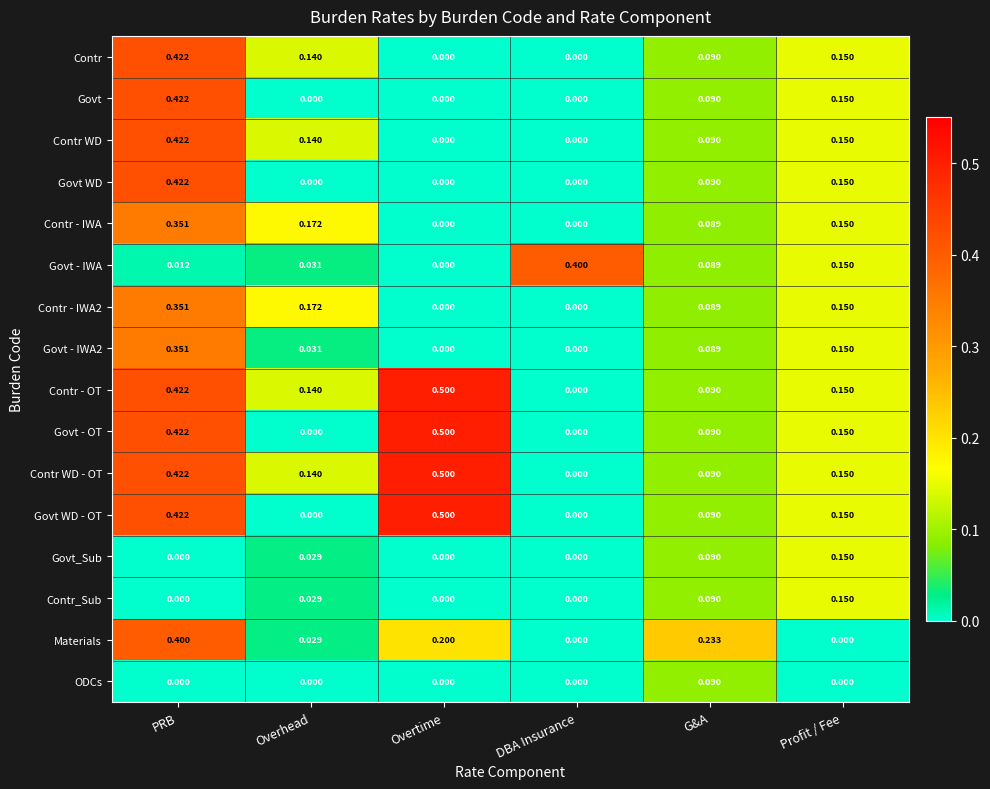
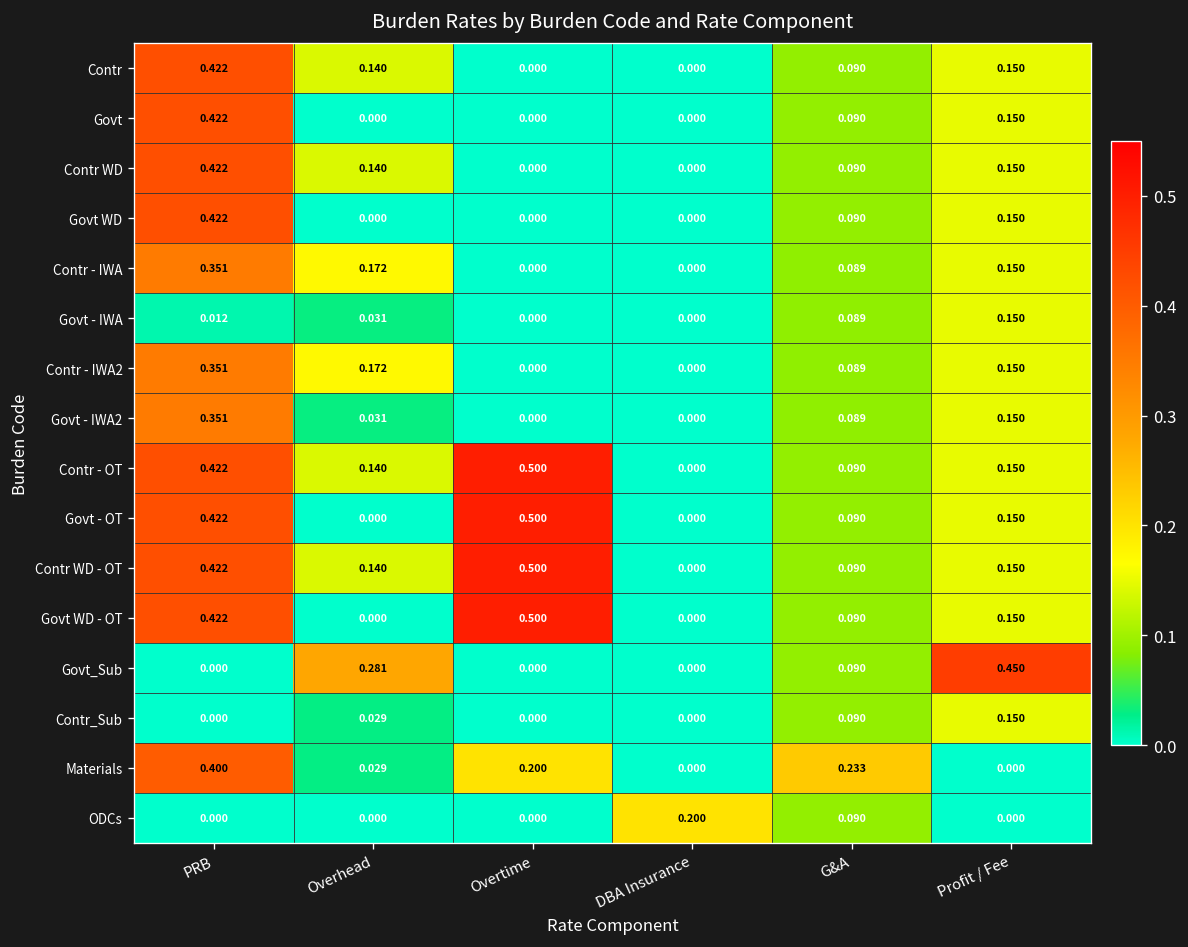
  {
    "Contr": {
      "PRB": 0.422,
      "Overhead": 0.140,
      "Overtime": 0.000,
      "DBA Insurance": 0.000,
      "G&A": 0.090,
      "Profit / Fee": 0.150
    },
    "Govt": {
      "PRB": 0.422,
      "Overhead": 0.000,
      "Overtime": 0.000,
      "DBA Insurance": 0.000,
      "G&A": 0.090,
      "Profit / Fee": 0.150
    },
    "Contr WD": {
      "PRB": 0.422,
      "Overhead": 0.140,
      "Overtime": 0.000,
      "DBA Insurance": 0.000,
      "G&A": 0.090,
      "Profit / Fee": 0.150
    },
    "Govt WD": {
      "PRB": 0.422,
      "Overhead": 0.000,
      "Overtime": 0.000,
      "DBA Insurance": 0.000,
      "G&A": 0.090,
      "Profit / Fee": 0.150
    },
    "Contr - IWA": {
      "PRB": 0.351,
      "Overhead": 0.172,
      "Overtime": 0.000,
      "DBA Insurance": 0.000,
      "G&A": 0.089,
      "Profit / Fee": 0.150
    },
    "Govt - IWA": {
      "PRB": 0.012,
      "Overhead": 0.031,
      "Overtime": 0.000,
-     "DBA Insurance": 0.400,
+     "DBA Insurance": 0.000,
      "G&A": 0.089,
      "Profit / Fee": 0.150
    },
    "Contr - IWA2": {
      "PRB": 0.351,
      "Overhead": 0.172,
      "Overtime": 0.000,
      "DBA Insurance": 0.000,
      "G&A": 0.089,
      "Profit / Fee": 0.150
    },
    "Govt - IWA2": {
      "PRB": 0.351,
      "Overhead": 0.031,
      "Overtime": 0.000,
      "DBA Insurance": 0.000,
      "G&A": 0.089,
      "Profit / Fee": 0.150
    },
    "Contr - OT": {
      "PRB": 0.422,
      "Overhead": 0.140,
      "Overtime": 0.500,
      "DBA Insurance": 0.000,
      "G&A": 0.090,
      "Profit / Fee": 0.150
    },
    "Govt - OT": {
      "PRB": 0.422,
      "Overhead": 0.000,
      "Overtime": 0.500,
      "DBA Insurance": 0.000,
      "G&A": 0.090,
      "Profit / Fee": 0.150
    },
    "Contr WD - OT": {
      "PRB": 0.422,
      "Overhead": 0.140,
      "Overtime": 0.500,
      "DBA Insurance": 0.000,
      "G&A": 0.090,
      "Profit / Fee": 0.150
    },
    "Govt WD - OT": {
      "PRB": 0.422,
      "Overhead": 0.000,
      "Overtime": 0.500,
      "DBA Insurance": 0.000,
      "G&A": 0.090,
      "Profit / Fee": 0.150
    },
    "Govt_Sub": {
      "PRB": 0.000,
-     "Overhead": 0.029,
+     "Overhead": 0.281,
      "Overtime": 0.000,
      "DBA Insurance": 0.000,
      "G&A": 0.090,
-     "Profit / Fee": 0.150
+     "Profit / Fee": 0.450
    },
    "Contr_Sub": {
      "PRB": 0.000,
      "Overhead": 0.029,
      "Overtime": 0.000,
      "DBA Insurance": 0.000,
      "G&A": 0.090,
      "Profit / Fee": 0.150
    },
    "Materials": {
      "PRB": 0.400,
      "Overhead": 0.029,
      "Overtime": 0.200,
      "DBA Insurance": 0.000,
      "G&A": 0.233,
      "Profit / Fee": 0.000
    },
    "ODCs": {
      "PRB": 0.000,
      "Overhead": 0.000,
      "Overtime": 0.000,
-     "DBA Insurance": 0.000,
+     "DBA Insurance": 0.200,
      "G&A": 0.090,
      "Profit / Fee": 0.000
    }
  }
